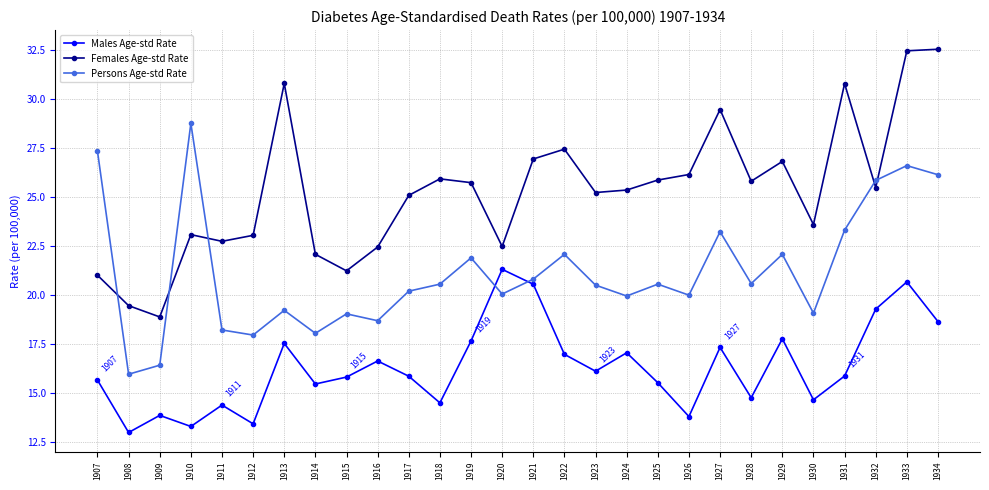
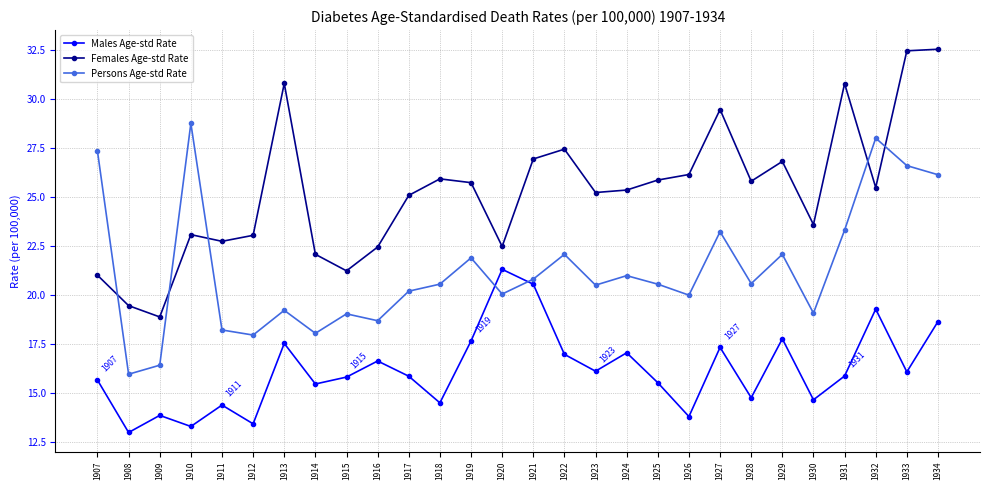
  {
    "Males Age-std Rate": {
      "1908": 13.0,
      "1909": 13.9,
      "1910": 13.3,
      "1912": 13.4,
      "1913": 17.5,
      "1914": 15.5,
      "1916": 16.6,
      "1917": 15.9,
      "1918": 14.5,
      "1920": 21.3,
      "1921": 20.6,
      "1922": 17.0,
      "1924": 17.1,
      "1925": 15.5,
      "1926": 13.8,
      "1928": 14.8,
      "1929": 17.8,
      "1930": 14.7,
      "1932": 19.3,
-     "1933": 20.7,
+     "1933": 16.1,
      "1934": 18.6
    },
    "Females Age-std Rate": {
      "1907": 21.0,
      "1908": 19.5,
      "1909": 18.9,
      "1910": 23.1,
      "1911": 22.7,
      "1912": 23.0,
      "1913": 30.8,
      "1914": 22.1,
      "1915": 21.2,
      "1916": 22.4,
      "1917": 25.1,
      "1918": 25.9,
      "1919": 25.7,
      "1920": 22.5,
      "1921": 26.9,
      "1922": 27.4,
      "1923": 25.2,
      "1924": 25.4,
      "1925": 25.9,
      "1926": 26.1,
      "1927": 29.5,
      "1928": 25.8,
      "1929": 26.8,
      "1930": 23.6,
      "1931": 30.8,
      "1932": 25.5,
      "1933": 32.4,
      "1934": 32.5
    },
    "Persons Age-std Rate": {
      "1907": 27.3,
      "1908": 16.0,
      "1909": 16.4,
      "1910": 28.7,
      "1911": 18.2,
      "1912": 18.0,
      "1913": 19.2,
      "1914": 18.1,
      "1915": 19.0,
      "1916": 18.7,
      "1917": 20.2,
      "1918": 20.6,
      "1919": 21.9,
      "1920": 20.1,
      "1921": 20.8,
      "1922": 22.1,
      "1923": 20.5,
-     "1924": 20.0,
+     "1924": 21.0,
      "1925": 20.6,
      "1926": 20.0,
      "1927": 23.2,
      "1928": 20.6,
      "1929": 22.1,
      "1930": 19.1,
      "1931": 23.3,
-     "1932": 25.8,
+     "1932": 28.0,
      "1933": 26.6,
      "1934": 26.1
    }
  }
